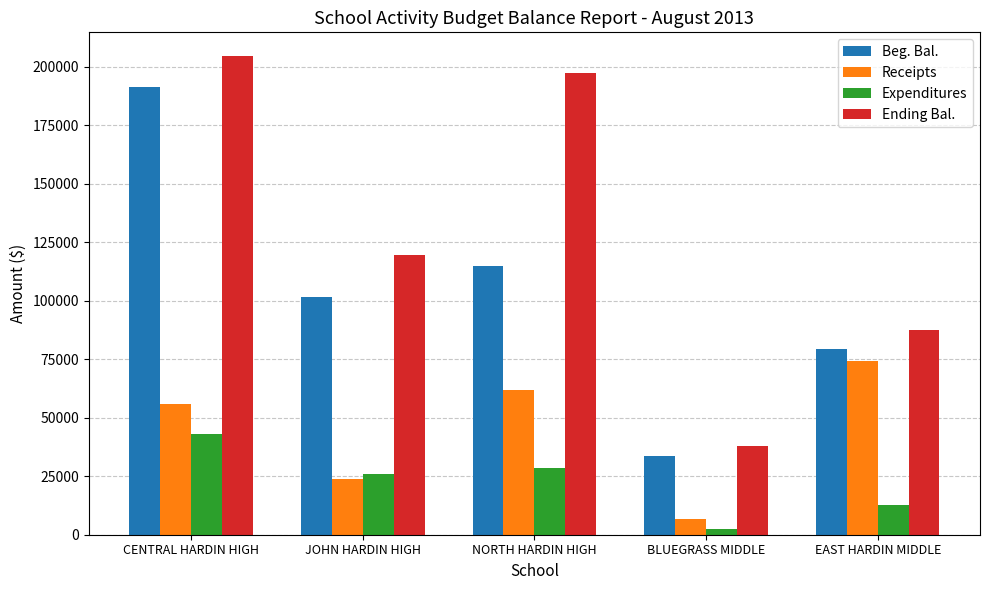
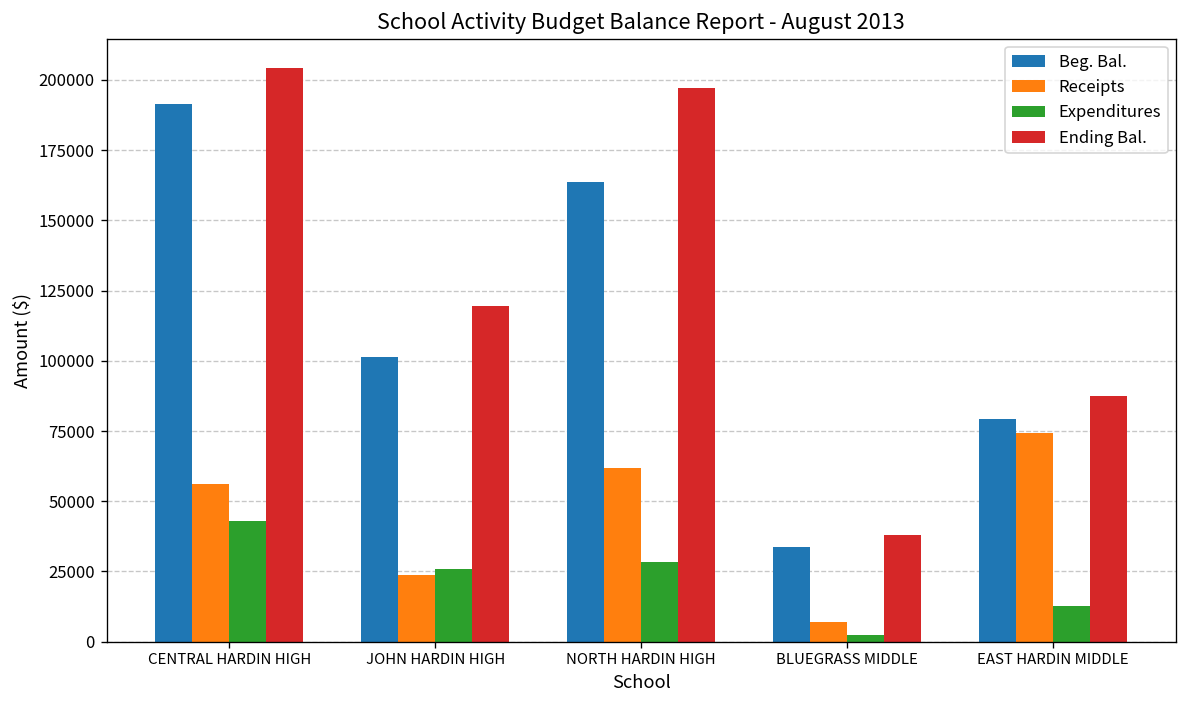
  {
    "Beg. Bal.": {
      "CENTRAL HARDIN HIGH": 191000,
      "JOHN HARDIN HIGH": 101000,
-     "NORTH HARDIN HIGH": 115000,
+     "NORTH HARDIN HIGH": 164000,
      "BLUEGRASS MIDDLE": 34000,
      "EAST HARDIN MIDDLE": 79000
    },
    "Receipts": {
      "CENTRAL HARDIN HIGH": 56000,
      "JOHN HARDIN HIGH": 24000,
      "NORTH HARDIN HIGH": 62000,
      "BLUEGRASS MIDDLE": 7000,
      "EAST HARDIN MIDDLE": 74000
    },
    "Expenditures": {
      "CENTRAL HARDIN HIGH": 43000,
      "JOHN HARDIN HIGH": 26000,
      "NORTH HARDIN HIGH": 28000,
      "BLUEGRASS MIDDLE": 2000,
      "EAST HARDIN MIDDLE": 13000
    },
    "Ending Bal.": {
      "CENTRAL HARDIN HIGH": 204000,
      "JOHN HARDIN HIGH": 120000,
      "NORTH HARDIN HIGH": 197000,
      "BLUEGRASS MIDDLE": 38000,
      "EAST HARDIN MIDDLE": 87000
    }
  }
